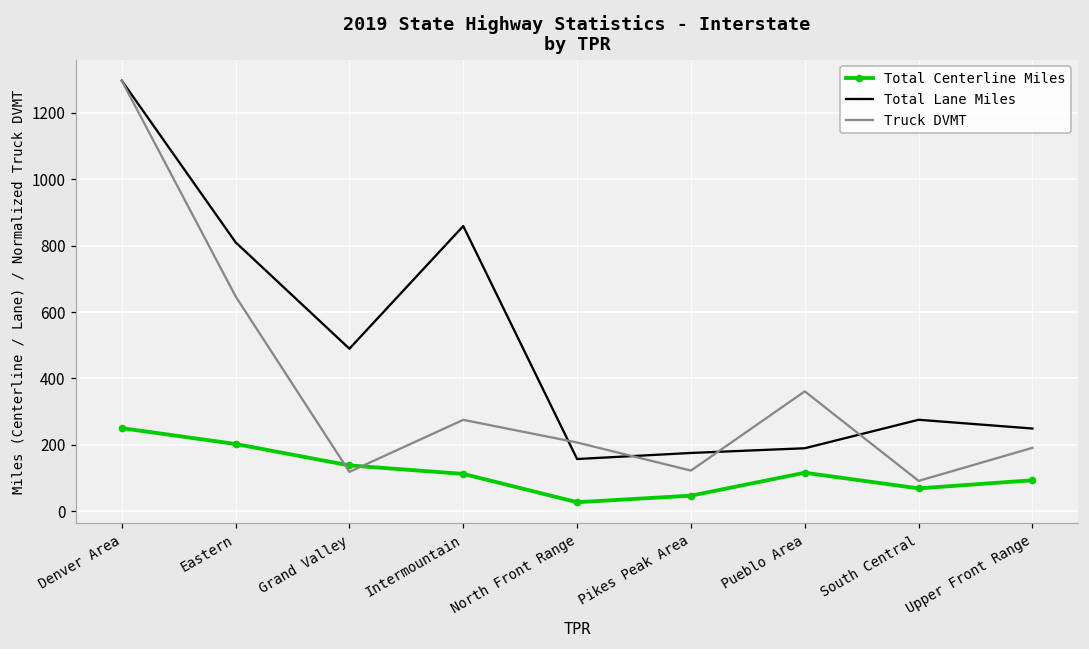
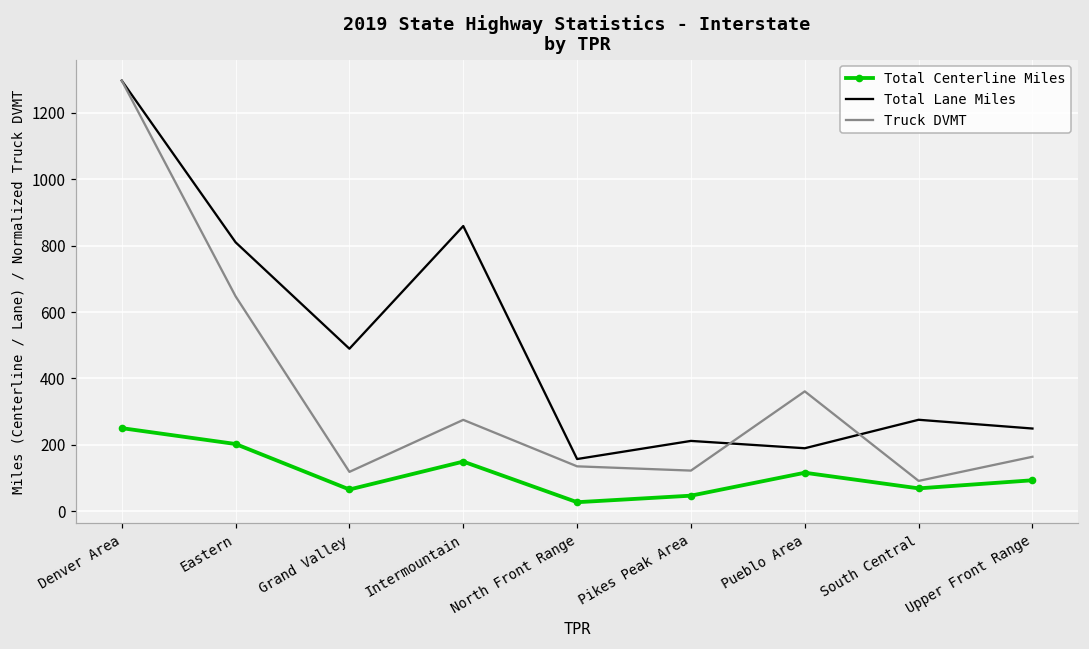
  {
    "Total Centerline Miles": {
      "Denver Area": 250,
      "Eastern": 200,
-     "Grand Valley": 140,
-     "Intermountain": 110,
+     "Grand Valley": 70,
+     "Intermountain": 150,
      "North Front Range": 30,
      "Pikes Peak Area": 50,
      "Pueblo Area": 120,
      "South Central": 70,
      "Upper Front Range": 90
    },
    "Total Lane Miles": {
      "Eastern": 810,
      "Grand Valley": 490,
      "Intermountain": 860,
      "North Front Range": 160,
-     "Pikes Peak Area": 180,
+     "Pikes Peak Area": 210,
      "Pueblo Area": 190,
      "South Central": 280,
      "Upper Front Range": 250
    },
    "Truck DVMT": {
      "Eastern": 650,
      "Grand Valley": 120,
      "Intermountain": 280,
-     "North Front Range": 210,
+     "North Front Range": 140,
      "Pikes Peak Area": 120,
      "Pueblo Area": 360,
      "South Central": 90,
-     "Upper Front Range": 190
+     "Upper Front Range": 160
    }
  }
